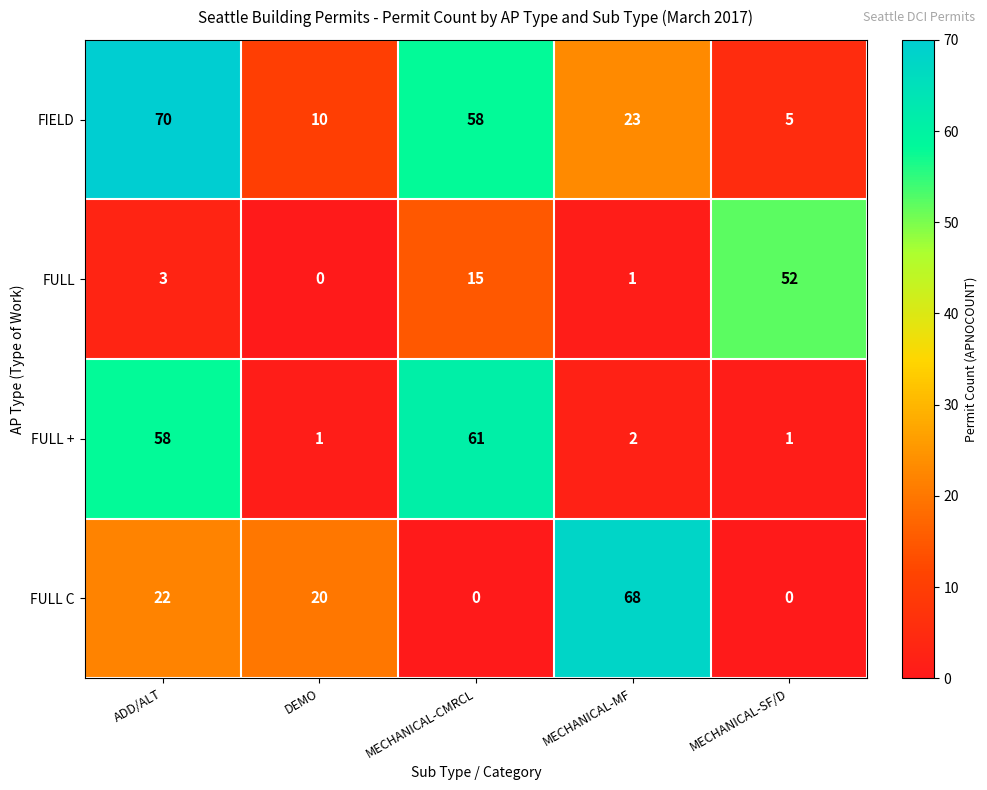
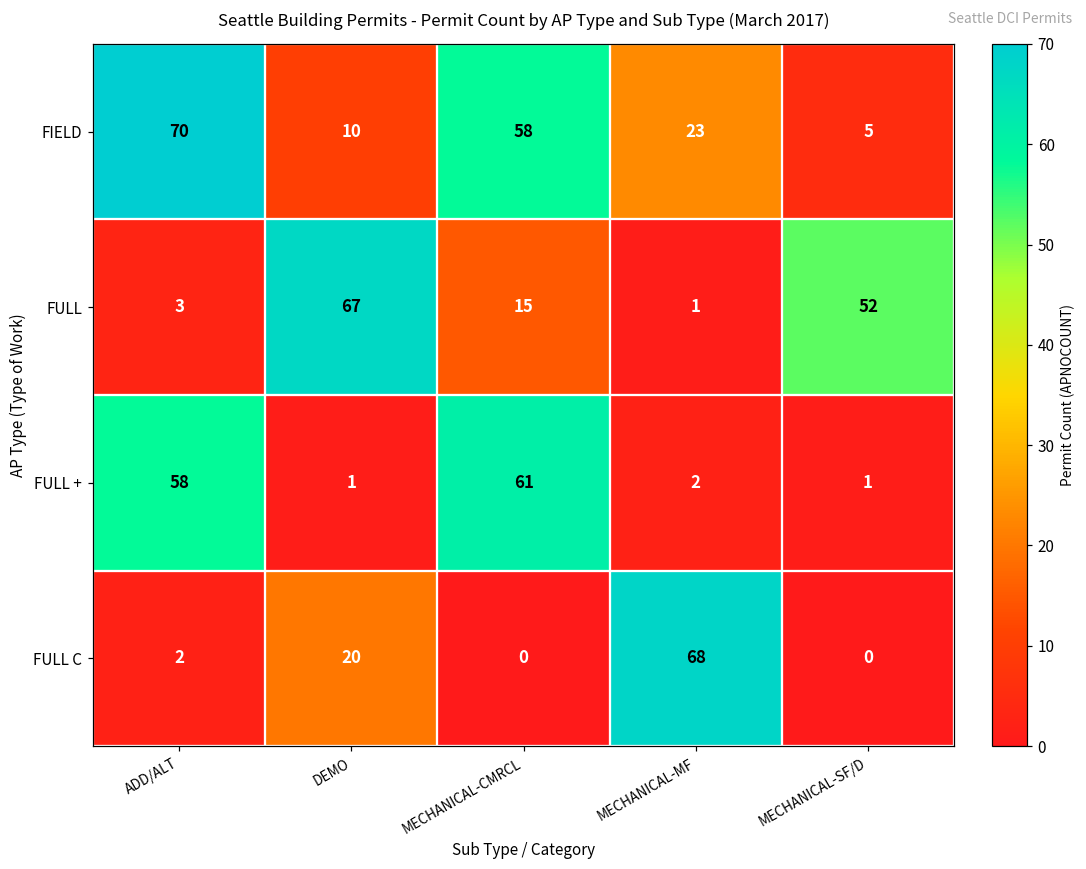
  {
    "FIELD": {
      "ADD/ALT": 70,
      "DEMO": 10,
      "MECHANICAL-CMRCL": 58,
      "MECHANICAL-MF": 23,
      "MECHANICAL-SF/D": 5
    },
    "FULL": {
      "ADD/ALT": 3,
-     "DEMO": 0,
+     "DEMO": 67,
      "MECHANICAL-CMRCL": 15,
      "MECHANICAL-MF": 1,
      "MECHANICAL-SF/D": 52
    },
    "FULL +": {
      "ADD/ALT": 58,
      "DEMO": 1,
      "MECHANICAL-CMRCL": 61,
      "MECHANICAL-MF": 2,
      "MECHANICAL-SF/D": 1
    },
    "FULL C": {
-     "ADD/ALT": 22,
+     "ADD/ALT": 2,
      "DEMO": 20,
      "MECHANICAL-CMRCL": 0,
      "MECHANICAL-MF": 68,
      "MECHANICAL-SF/D": 0
    }
  }
